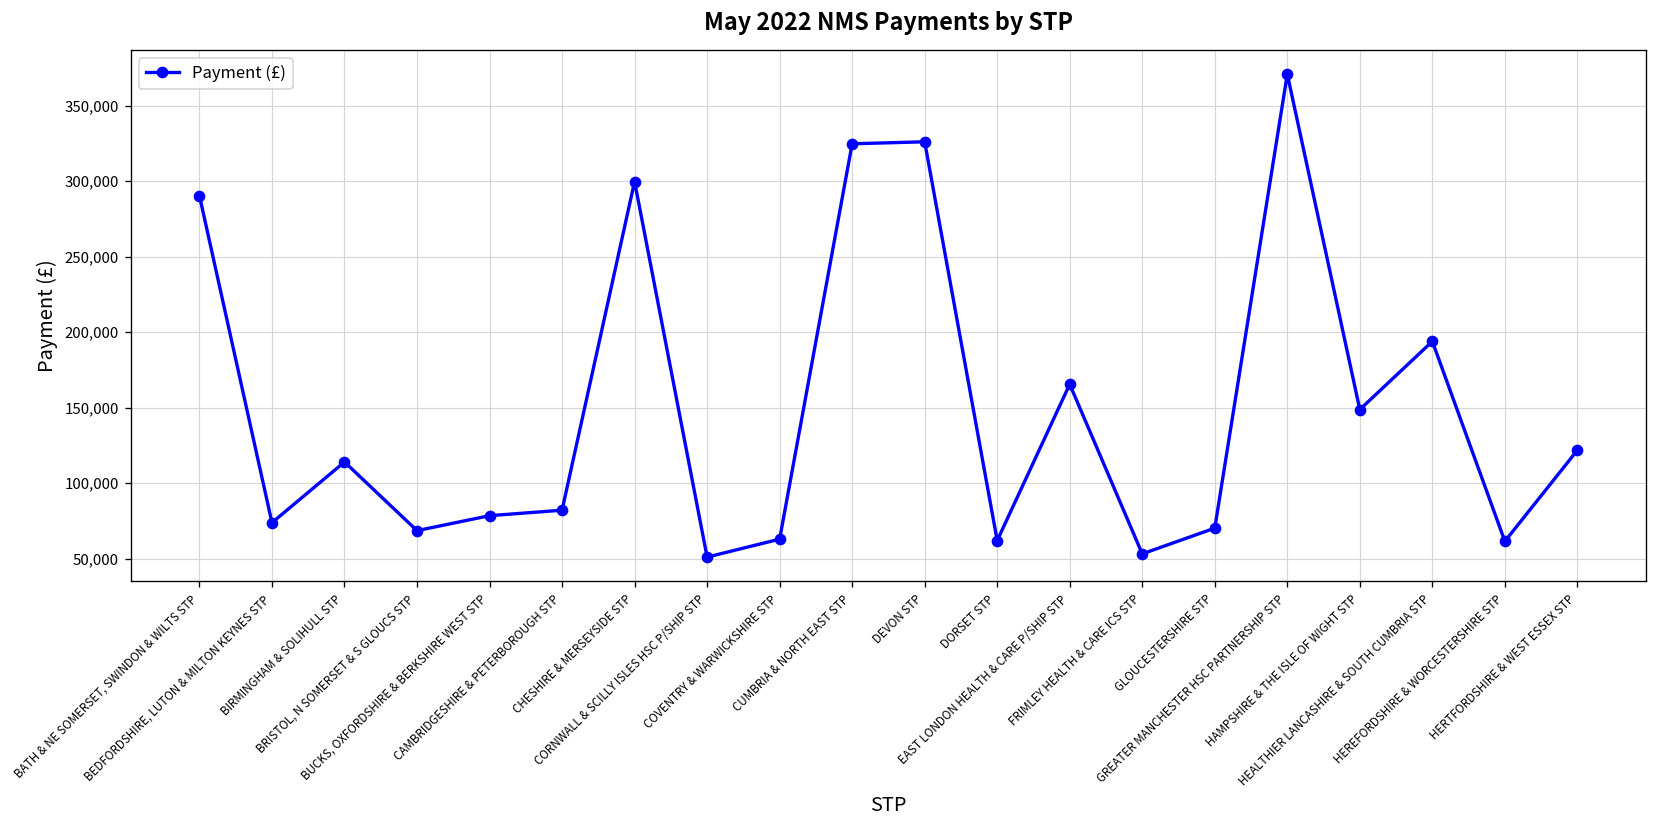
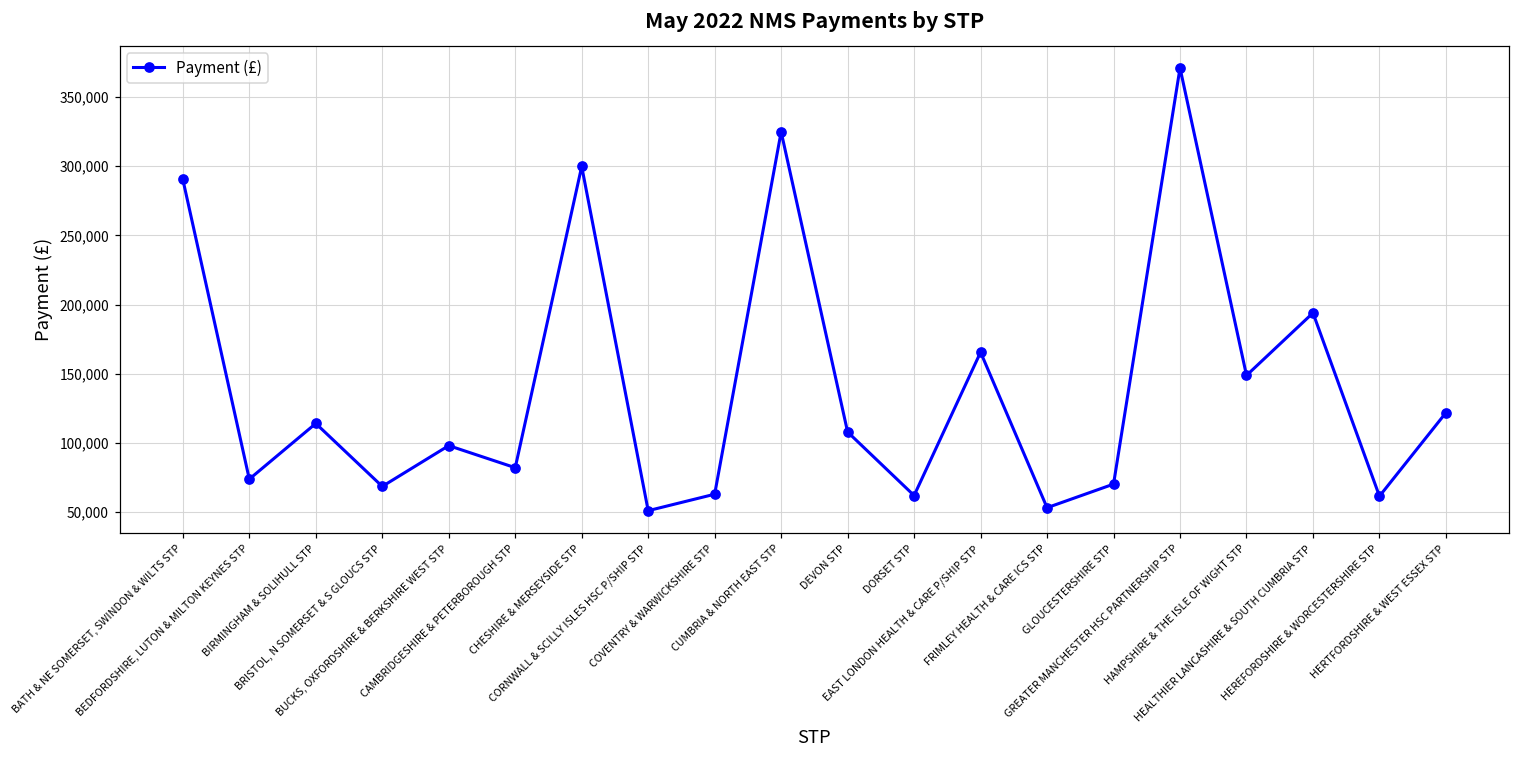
  {
    "BATH & NE SOMERSET, SWINDON & WILTS STP": "290,000",
    "BEDFORDSHIRE, LUTON & MILTON KEYNES STP": "74,000",
    "BIRMINGHAM & SOLIHULL STP": "114,000",
    "BRISTOL, N SOMERSET & S GLOUCS STP": "69,000",
-   "BUCKS, OXFORDSHIRE & BERKSHIRE WEST STP": "78,000",
+   "BUCKS, OXFORDSHIRE & BERKSHIRE WEST STP": "98,000",
    "CAMBRIDGESHIRE & PETERBOROUGH STP": "82,000",
    "CHESHIRE & MERSEYSIDE STP": "300,000",
    "CORNWALL & SCILLY ISLES HSC P/SHIP STP": "51,000",
    "COVENTRY & WARWICKSHIRE STP": "63,000",
    "CUMBRIA & NORTH EAST STP": "325,000",
-   "DEVON STP": "326,000",
+   "DEVON STP": "108,000",
    "DORSET STP": "62,000",
    "EAST LONDON HEALTH & CARE P/SHIP STP": "166,000",
    "FRIMLEY HEALTH & CARE ICS STP": "53,000",
    "GLOUCESTERSHIRE STP": "70,000",
    "GREATER MANCHESTER HSC PARTNERSHIP STP": "371,000",
    "HAMPSHIRE & THE ISLE OF WIGHT STP": "149,000",
    "HEALTHIER LANCASHIRE & SOUTH CUMBRIA STP": "194,000",
    "HEREFORDSHIRE & WORCESTERSHIRE STP": "62,000",
    "HERTFORDSHIRE & WEST ESSEX STP": "122,000"
  }
